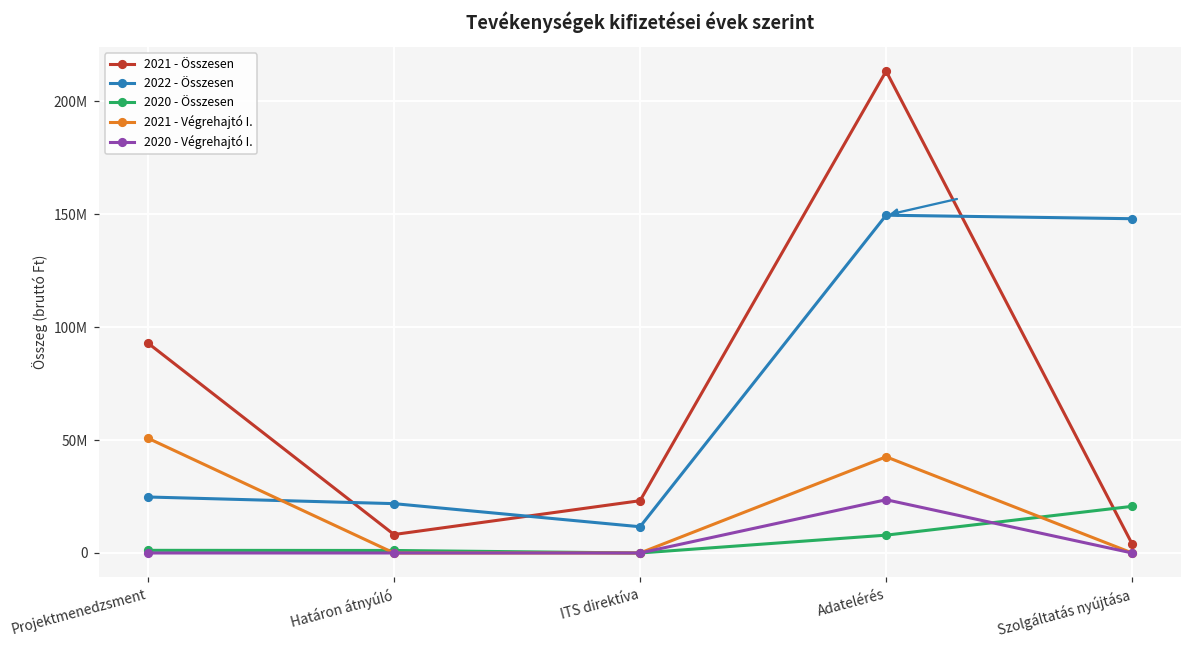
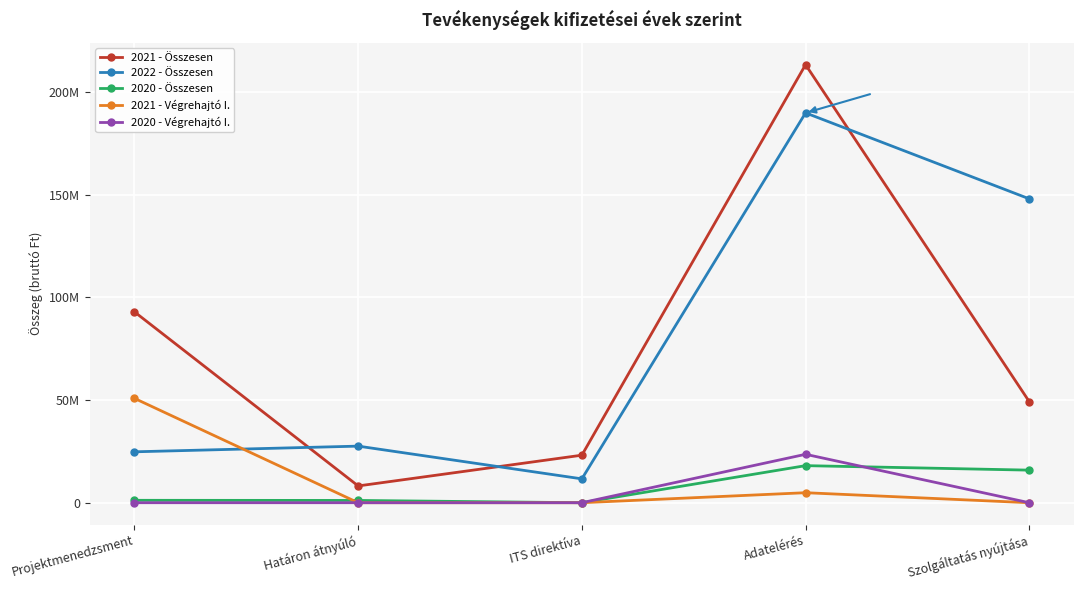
  {
    "2021 - Összesen": {
      "Projektmenedzsment": 93000000,
      "Határon átnyúló": 8000000,
      "ITS direktíva": 23000000,
      "Adatelérés": 213000000,
-     "Szolgáltatás nyújtása": 4000000
+     "Szolgáltatás nyújtása": 49000000
    },
    "2022 - Összesen": {
      "Projektmenedzsment": 25000000,
-     "Határon átnyúló": 22000000,
+     "Határon átnyúló": 28000000,
      "ITS direktíva": 12000000,
-     "Adatelérés": 149000000,
+     "Adatelérés": 190000000,
      "Szolgáltatás nyújtása": 148000000
    },
    "2020 - Összesen": {
-     "Adatelérés": 8000000,
-     "Szolgáltatás nyújtása": 21000000
+     "Adatelérés": 18000000,
+     "Szolgáltatás nyújtása": 16000000
    },
    "2021 - Végrehajtó I.": {
      "Projektmenedzsment": 51000000,
-     "Adatelérés": 43000000
+     "Adatelérés": 5000000
    },
    "2020 - Végrehajtó I.": {
      "Adatelérés": 24000000
    }
  }
